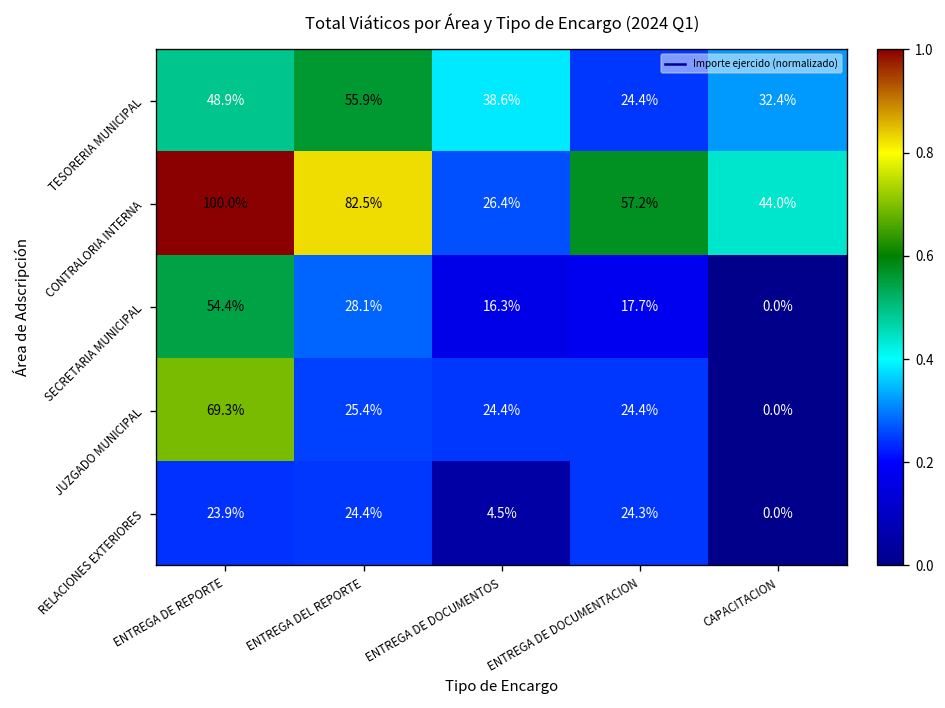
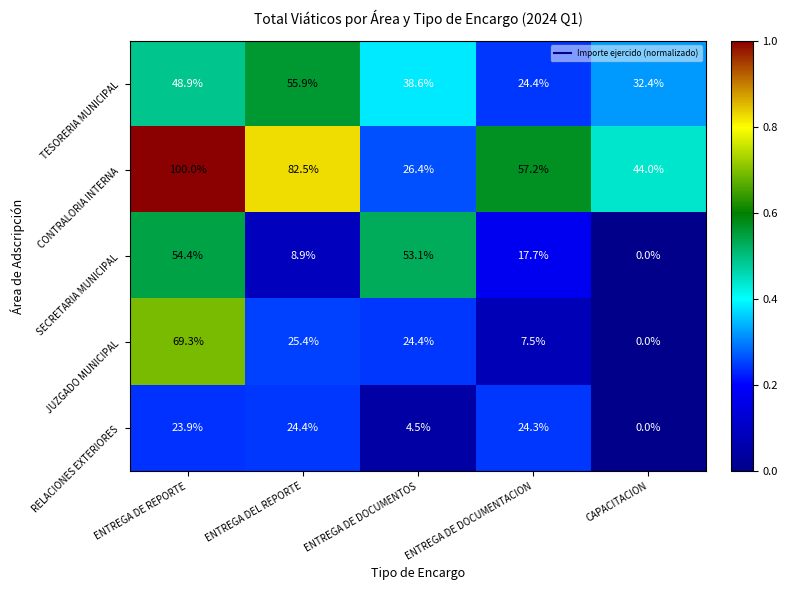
  {
    "TESORERIA MUNICIPAL": {
      "ENTREGA DE REPORTE": "48.9%",
      "ENTREGA DEL REPORTE": "55.9%",
      "ENTREGA DE DOCUMENTOS": "38.6%",
      "ENTREGA DE DOCUMENTACION": "24.4%",
      "CAPACITACION": "32.4%"
    },
    "CONTRALORIA INTERNA": {
      "ENTREGA DE REPORTE": "100.0%",
      "ENTREGA DEL REPORTE": "82.5%",
      "ENTREGA DE DOCUMENTOS": "26.4%",
      "ENTREGA DE DOCUMENTACION": "57.2%",
      "CAPACITACION": "44.0%"
    },
    "SECRETARIA MUNICIPAL": {
      "ENTREGA DE REPORTE": "54.4%",
-     "ENTREGA DEL REPORTE": "28.1%",
-     "ENTREGA DE DOCUMENTOS": "16.3%",
+     "ENTREGA DEL REPORTE": "8.9%",
+     "ENTREGA DE DOCUMENTOS": "53.1%",
      "ENTREGA DE DOCUMENTACION": "17.7%",
      "CAPACITACION": "0.0%"
    },
    "JUZGADO MUNICIPAL": {
      "ENTREGA DE REPORTE": "69.3%",
      "ENTREGA DEL REPORTE": "25.4%",
      "ENTREGA DE DOCUMENTOS": "24.4%",
-     "ENTREGA DE DOCUMENTACION": "24.4%",
+     "ENTREGA DE DOCUMENTACION": "7.5%",
      "CAPACITACION": "0.0%"
    },
    "RELACIONES EXTERIORES": {
      "ENTREGA DE REPORTE": "23.9%",
      "ENTREGA DEL REPORTE": "24.4%",
      "ENTREGA DE DOCUMENTOS": "4.5%",
      "ENTREGA DE DOCUMENTACION": "24.3%",
      "CAPACITACION": "0.0%"
    }
  }
